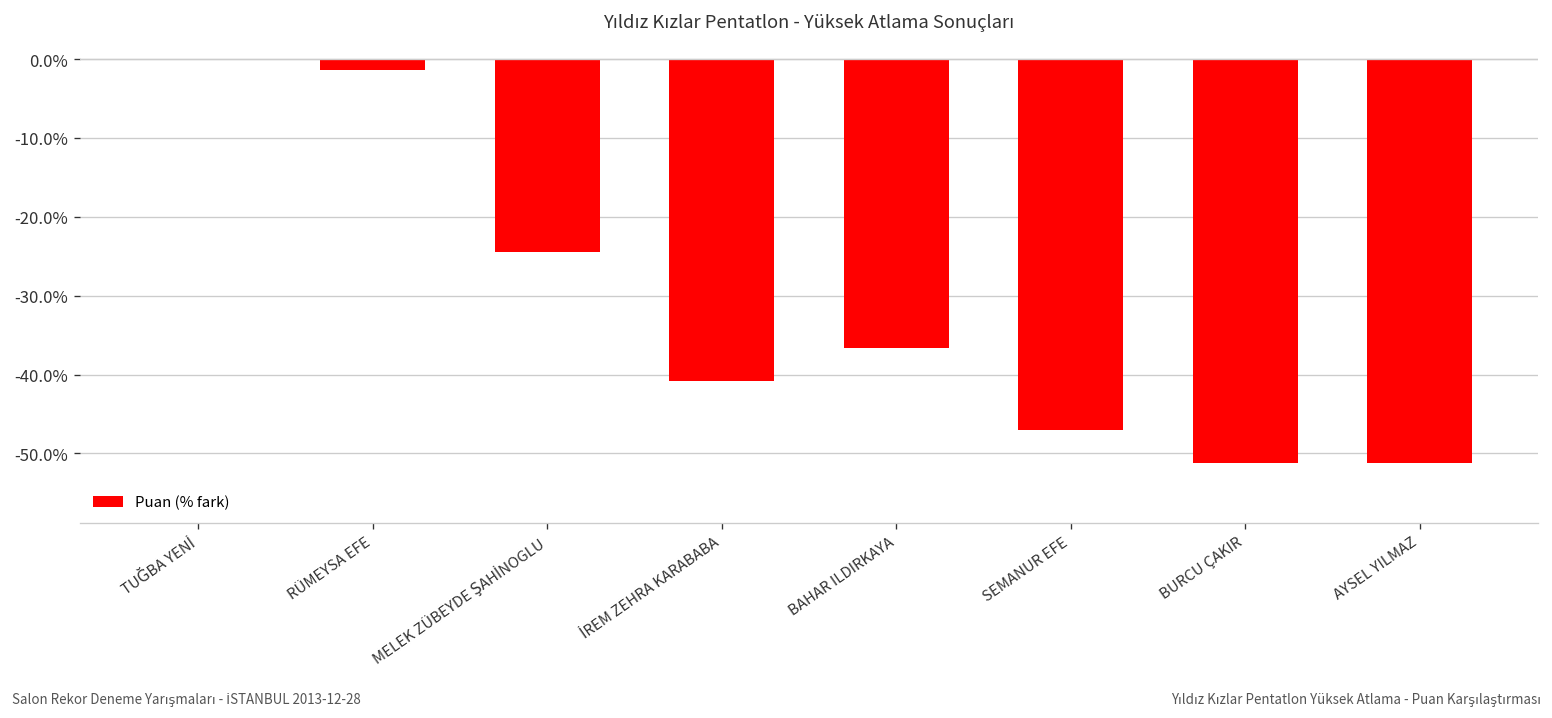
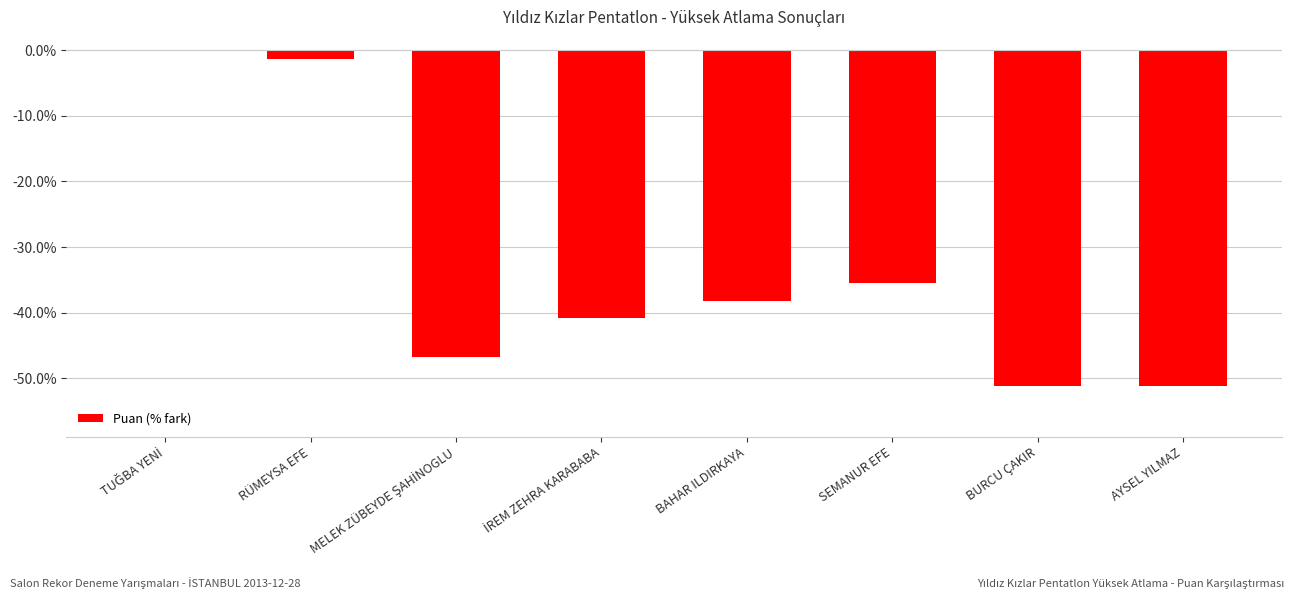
  {
    "TUĞBA YENİ": "0%",
    "RÜMEYSA EFE": "-1%",
-   "MELEK ZÜBEYDE ŞAHİNOGLU": "-24%",
+   "MELEK ZÜBEYDE ŞAHİNOGLU": "-47%",
    "İREM ZEHRA KARABABA": "-41%",
-   "BAHAR ILDIRKAYA": "-37%",
-   "SEMANUR EFE": "-47%",
+   "BAHAR ILDIRKAYA": "-38%",
+   "SEMANUR EFE": "-35%",
    "BURCU ÇAKIR": "-51%",
    "AYSEL YILMAZ": "-51%"
  }
